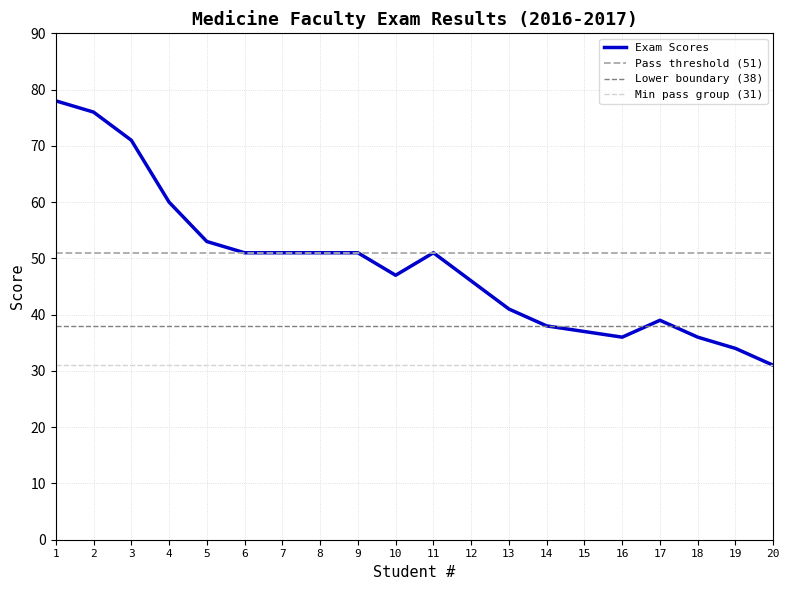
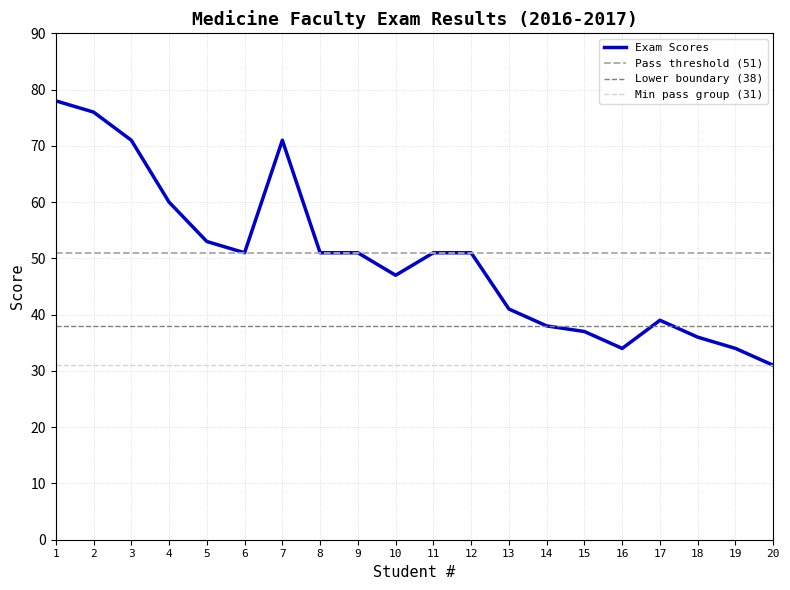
  {
    "1": 78,
    "2": 76,
    "3": 71,
    "4": 60,
    "5": 53,
    "6": 51,
-   "7": 51,
+   "7": 71,
    "8": 51,
    "9": 51,
    "10": 47,
    "11": 51,
-   "12": 46,
+   "12": 51,
    "13": 41,
    "14": 38,
    "15": 37,
-   "16": 36,
+   "16": 34,
    "17": 39,
    "18": 36,
    "19": 34,
    "20": 31
  }
